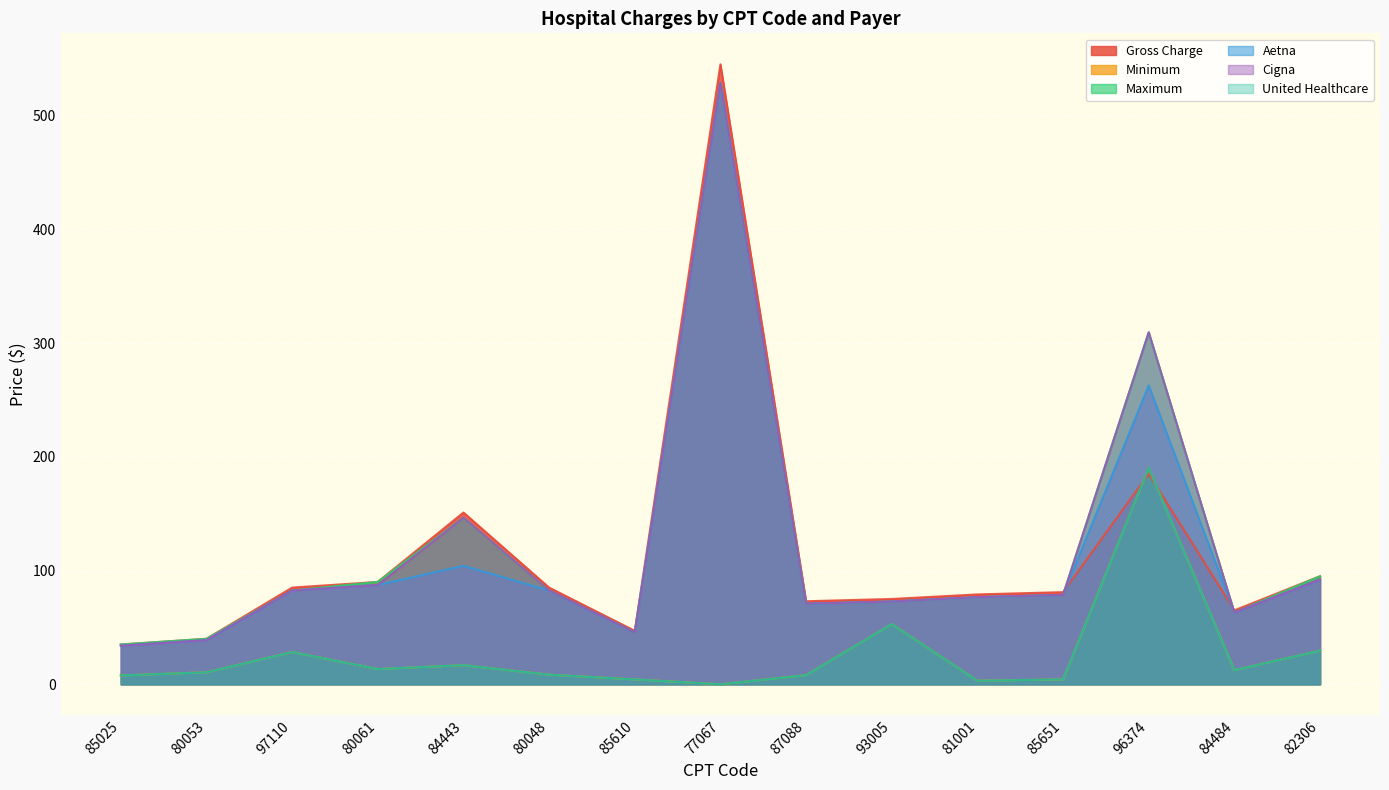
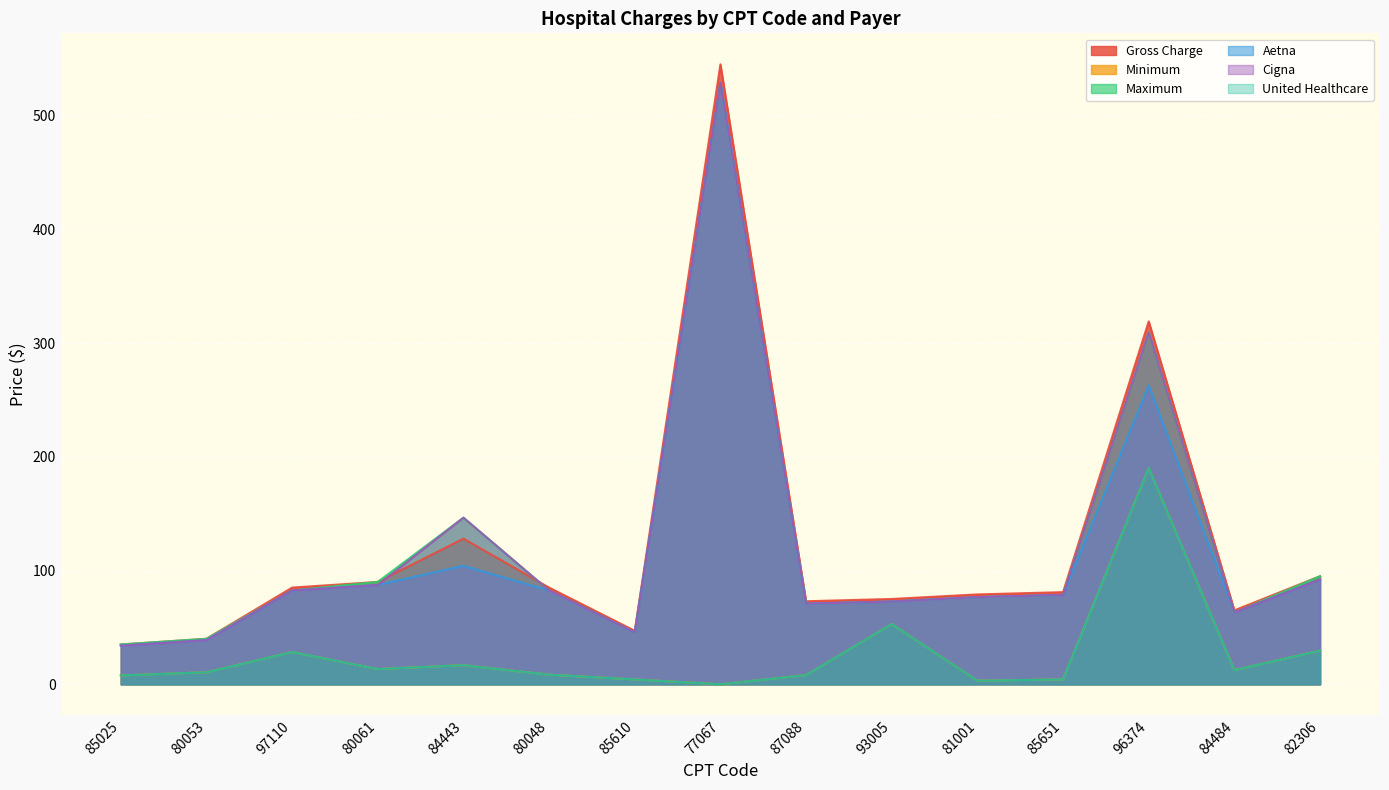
  {
    "Gross Charge": {
      "97110": 85,
-     "84443": 151,
+     "84443": 128,
      "80048": 85,
      "77067": 545,
      "81001": 79,
      "85651": 81,
-     "96374": 185
+     "96374": 319
    },
    "Aetna": {
      "84443": 104,
      "96374": 263
    }
  }
